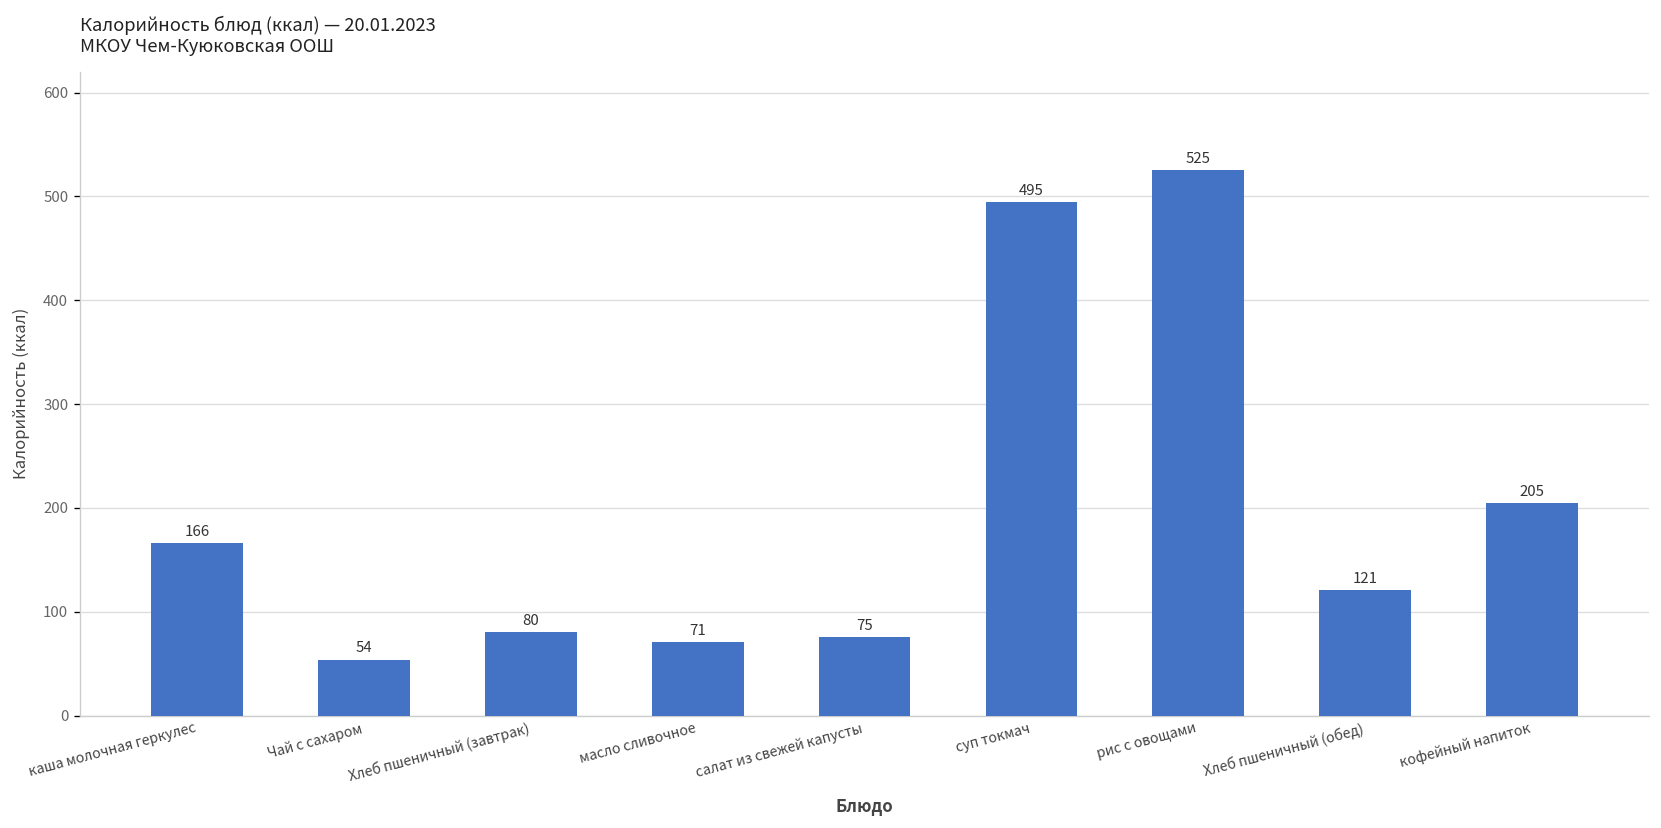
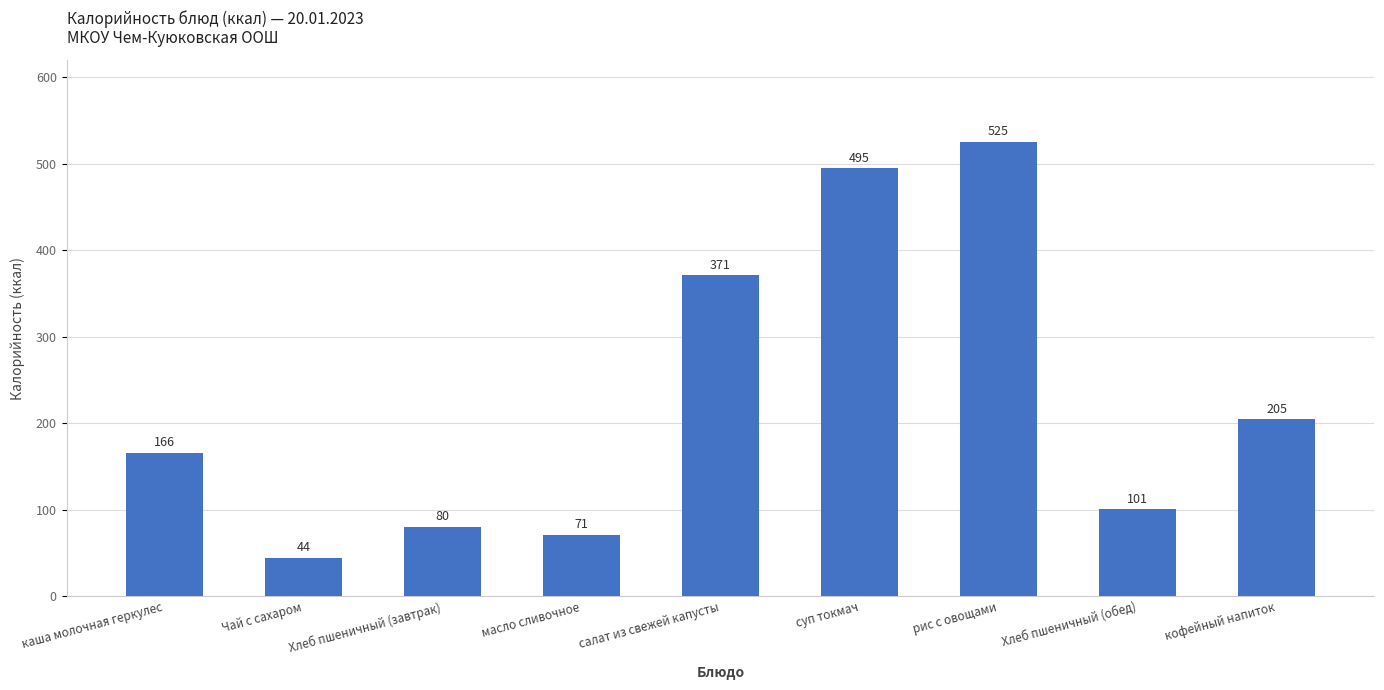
  {
    "каша молочная геркулес": 166,
-   "Чай с сахаром": 54,
+   "Чай с сахаром": 44,
    "Хлеб пшеничный (завтрак)": 80,
    "масло сливочное": 71,
-   "салат из свежей капусты": 75,
+   "салат из свежей капусты": 371,
    "суп токмач": 495,
    "рис с овощами": 525,
-   "Хлеб пшеничный (обед)": 121,
+   "Хлеб пшеничный (обед)": 101,
    "кофейный напиток": 205
  }
